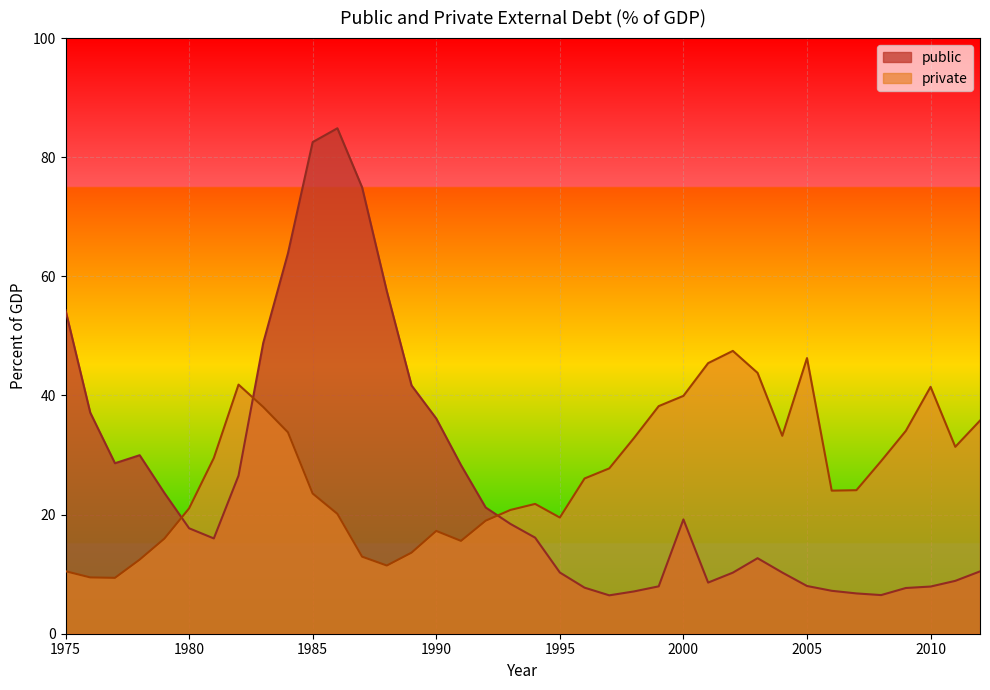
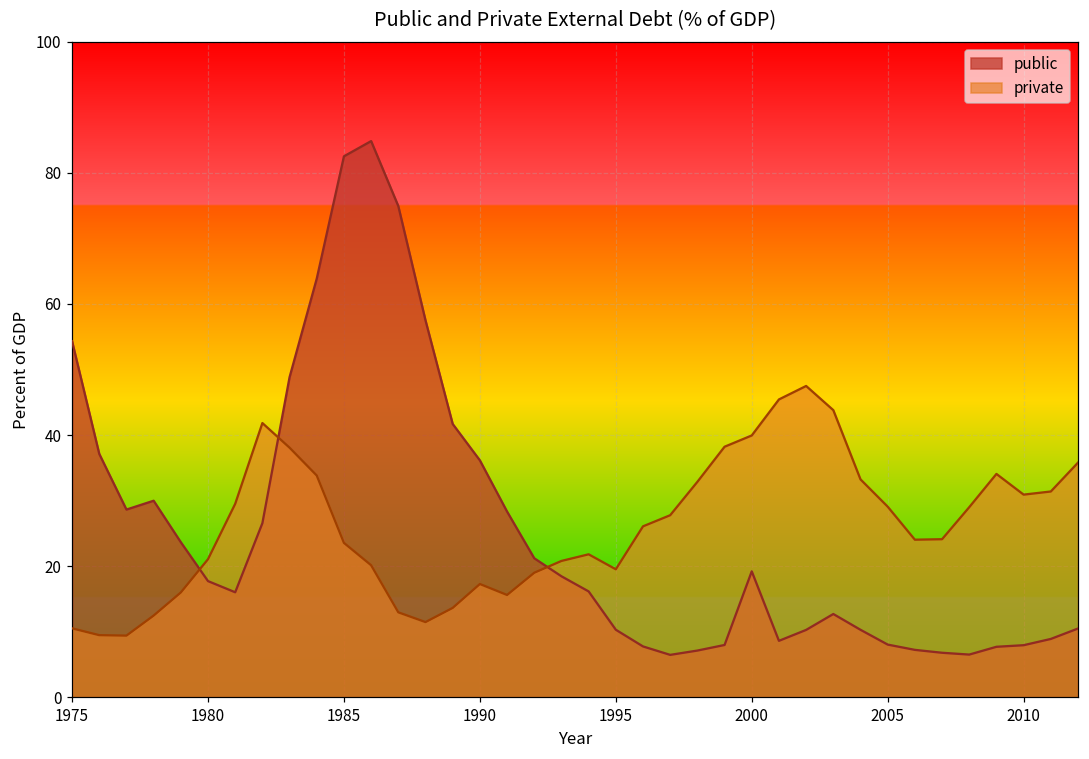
  {
    "public": {
      "1975": 54,
      "1980": 18,
      "1985": 83,
      "1990": 36,
      "1995": 10,
      "2000": 19,
      "2005": 8,
      "2010": 8
    },
    "private": {
      "1975": 10,
      "1980": 21,
      "1985": 24,
      "1990": 17,
      "1995": 20,
      "2000": 40,
-     "2005": 46,
-     "2010": 41
+     "2005": 29,
+     "2010": 31
    }
  }
